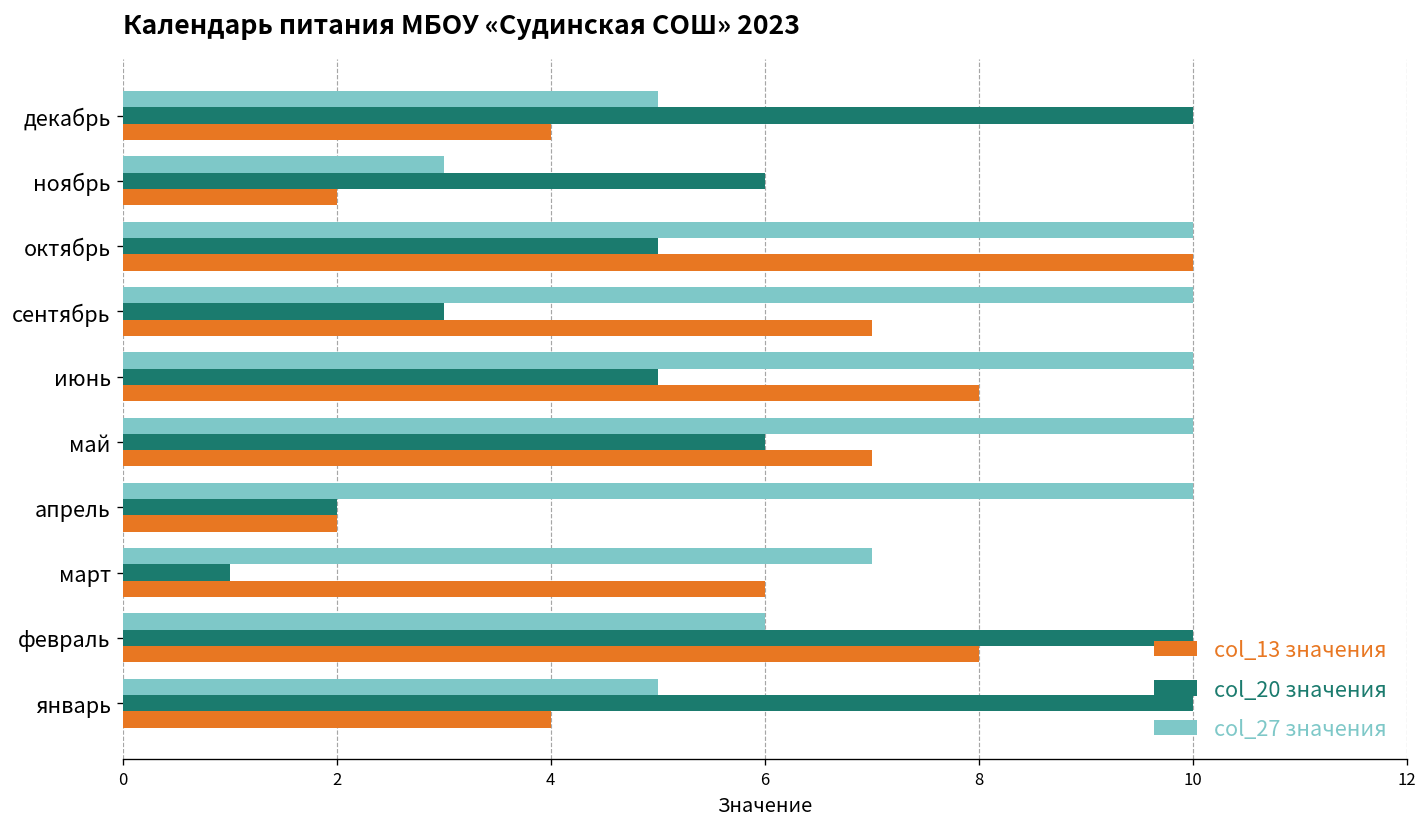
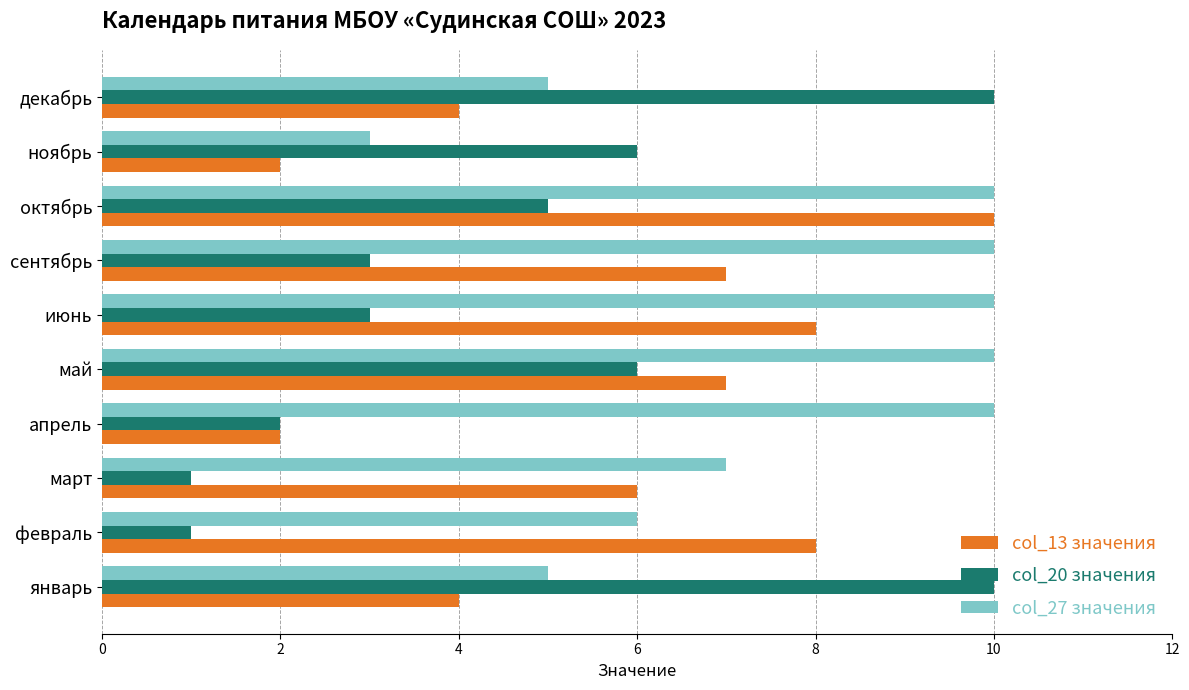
  {
    "col_13 значения": {
      "декабрь": 4,
      "ноябрь": 2,
      "октябрь": 10,
      "сентябрь": 7,
      "июнь": 8,
      "май": 7,
      "апрель": 2,
      "март": 6,
      "февраль": 8,
      "январь": 4
    },
    "col_20 значения": {
      "декабрь": 10,
      "ноябрь": 6,
      "октябрь": 5,
      "сентябрь": 3,
-     "июнь": 5,
+     "июнь": 3,
      "май": 6,
      "апрель": 2,
      "март": 1,
-     "февраль": 10,
+     "февраль": 1,
      "январь": 10
    },
    "col_27 значения": {
      "декабрь": 5,
      "ноябрь": 3,
      "октябрь": 10,
      "сентябрь": 10,
      "июнь": 10,
      "май": 10,
      "апрель": 10,
      "март": 7,
      "февраль": 6,
      "январь": 5
    }
  }
